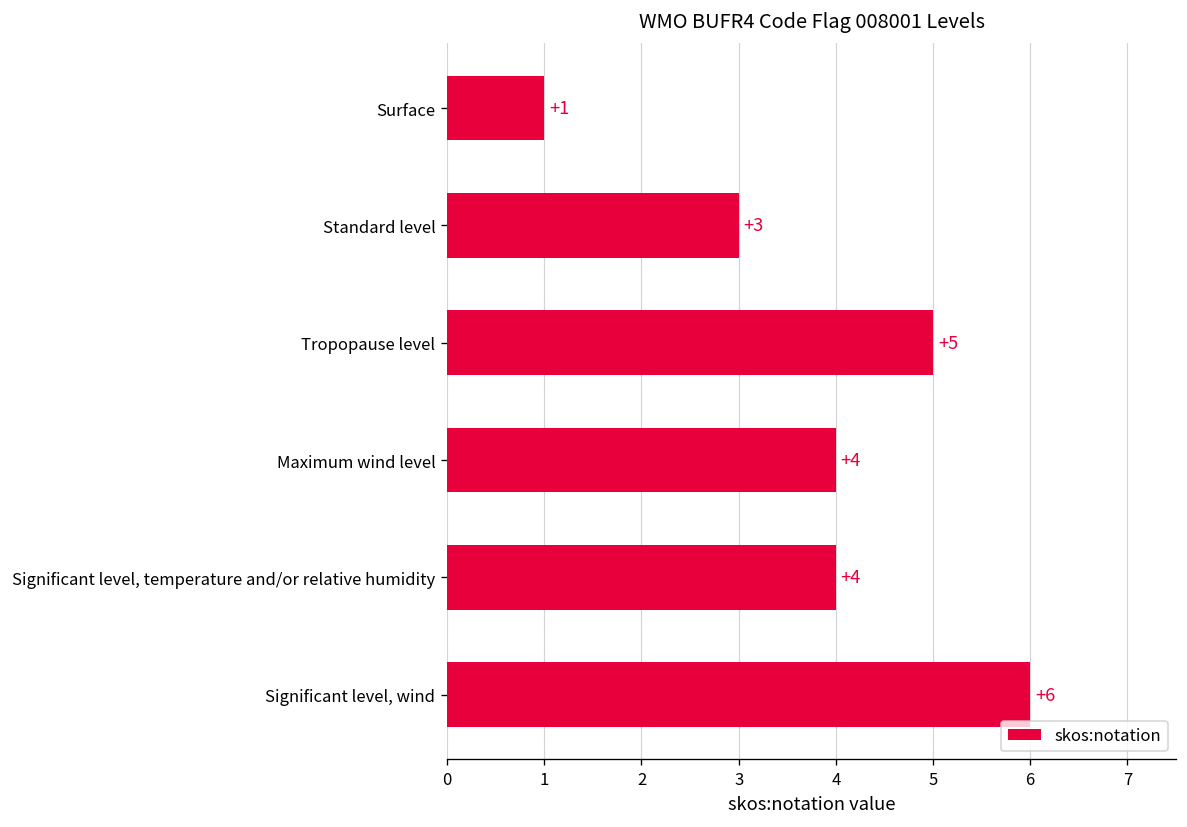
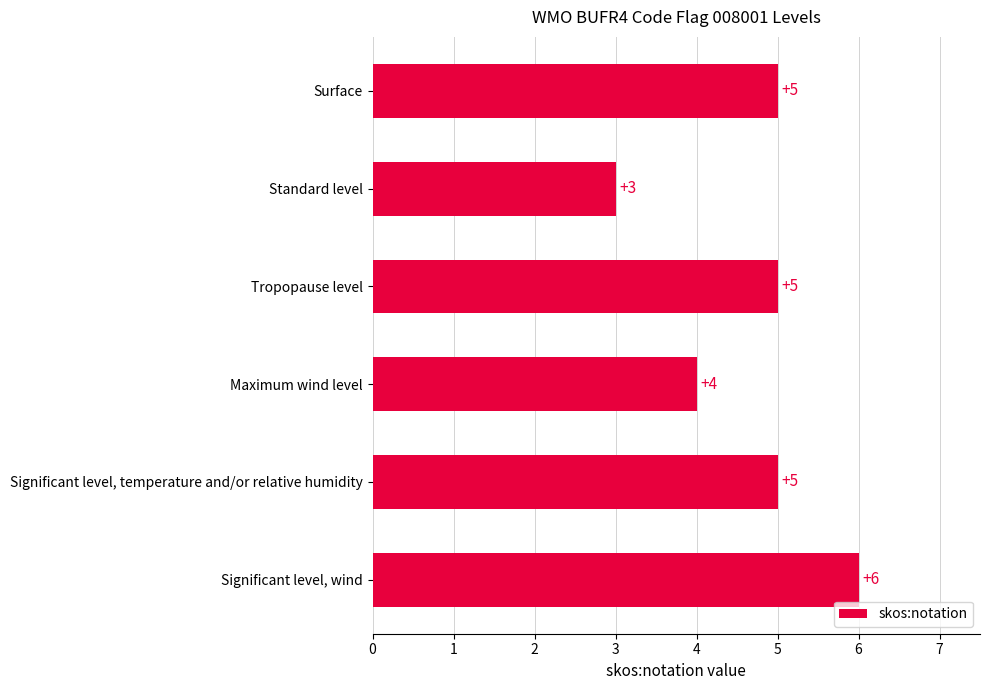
  {
-   "Surface": "+1",
+   "Surface": "+5",
    "Standard level": "+3",
    "Tropopause level": "+5",
    "Maximum wind level": "+4",
-   "Significant level, temperature and/or relative humidity": "+4",
+   "Significant level, temperature and/or relative humidity": "+5",
    "Significant level, wind": "+6"
  }
